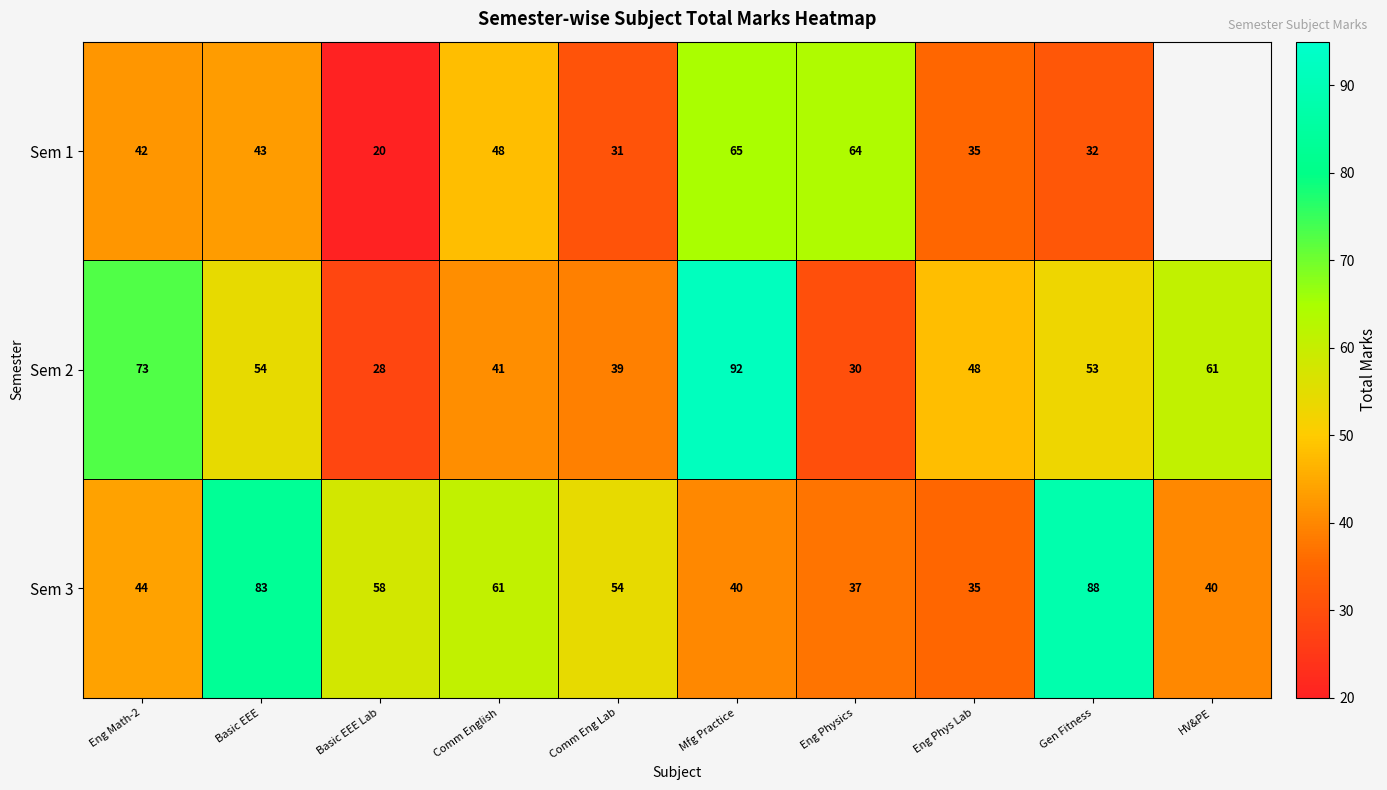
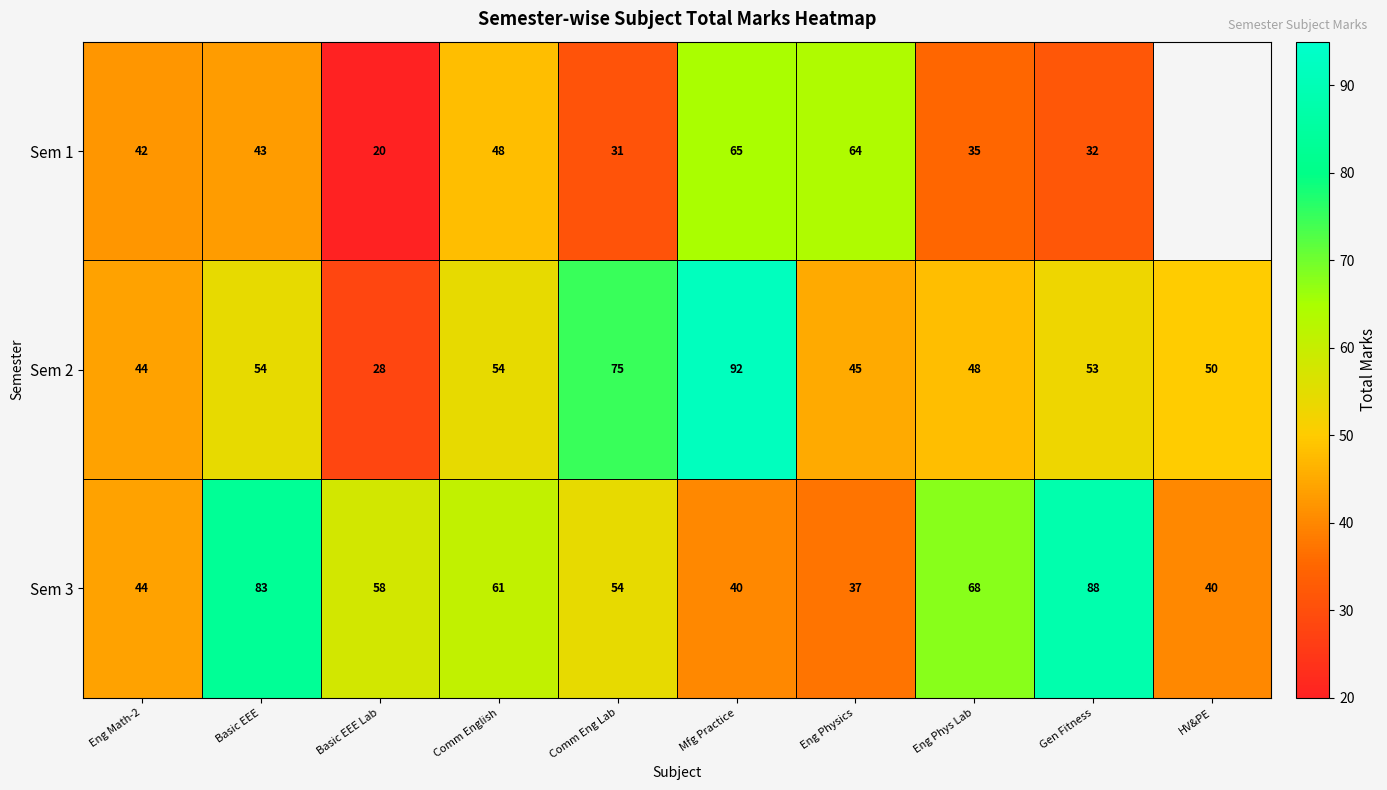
  {
    "Sem 1": {
      "Eng Math-2": 42,
      "Basic EEE": 43,
      "Basic EEE Lab": 20,
      "Comm English": 48,
      "Comm Eng Lab": 31,
      "Mfg Practice": 65,
      "Eng Physics": 64,
      "Eng Phys Lab": 35,
      "Gen Fitness": 32
    },
    "Sem 2": {
-     "Eng Math-2": 73,
+     "Eng Math-2": 44,
      "Basic EEE": 54,
      "Basic EEE Lab": 28,
-     "Comm English": 41,
-     "Comm Eng Lab": 39,
+     "Comm English": 54,
+     "Comm Eng Lab": 75,
      "Mfg Practice": 92,
-     "Eng Physics": 30,
+     "Eng Physics": 45,
      "Eng Phys Lab": 48,
      "Gen Fitness": 53,
-     "HV&PE": 61
+     "HV&PE": 50
    },
    "Sem 3": {
      "Eng Math-2": 44,
      "Basic EEE": 83,
      "Basic EEE Lab": 58,
      "Comm English": 61,
      "Comm Eng Lab": 54,
      "Mfg Practice": 40,
      "Eng Physics": 37,
-     "Eng Phys Lab": 35,
+     "Eng Phys Lab": 68,
      "Gen Fitness": 88,
      "HV&PE": 40
    }
  }
